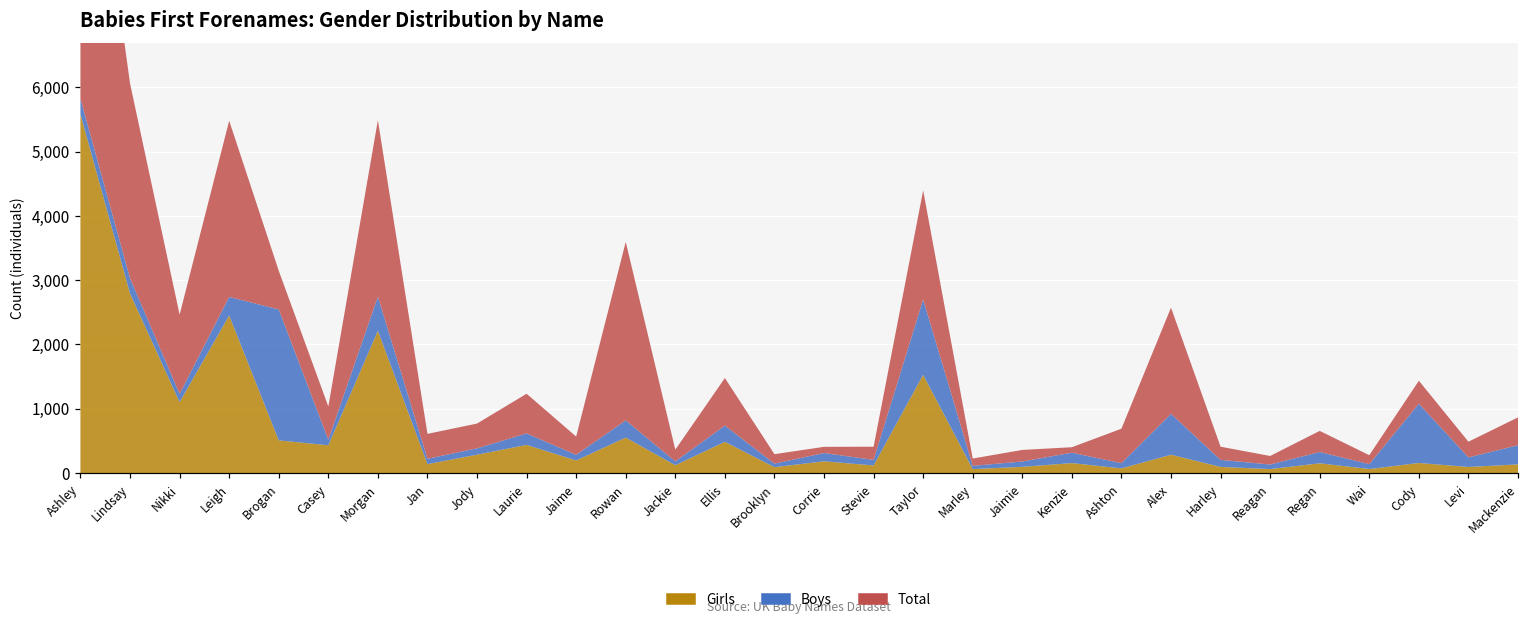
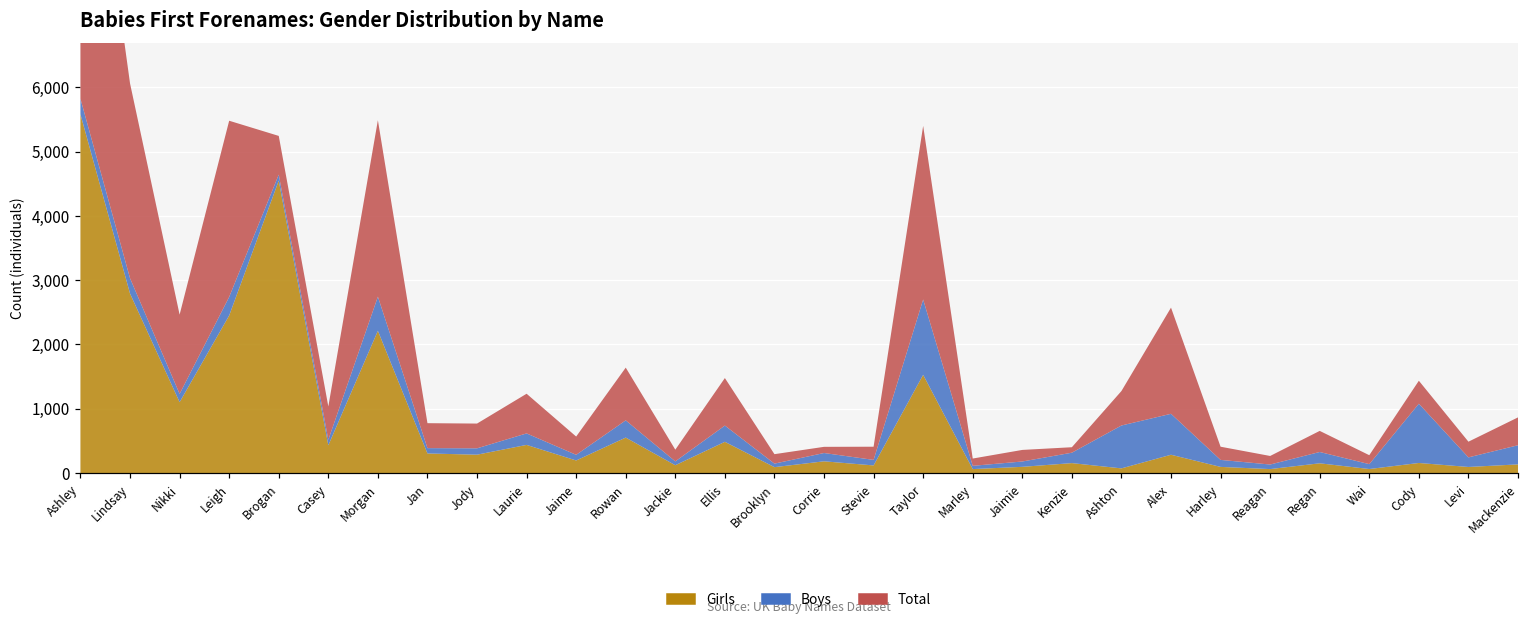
  {
    "Girls": {
      "Ashley": "5,600",
      "Lindsay": "2,800",
      "Nikki": "1,100",
      "Leigh": "2,500",
-     "Brogan": "500",
+     "Brogan": "4,500",
      "Casey": "400",
      "Morgan": "2,200",
-     "Jan": "100",
+     "Jan": "300",
      "Jody": "300",
      "Laurie": "400",
      "Jaime": "200",
      "Rowan": "600",
      "Jackie": "100",
      "Ellis": "500",
      "Brooklyn": "100",
      "Corrie": "200",
      "Stevie": "100",
      "Taylor": "1,500",
      "Marley": "100",
      "Jaimie": "100",
      "Kenzie": "200",
      "Ashton": "100",
      "Alex": "300",
      "Harley": "100",
      "Reagan": "100",
      "Regan": "200",
      "Wai": "100",
      "Cody": "200",
      "Levi": "100",
      "Mackenzie": "100"
    },
    "Boys": {
      "Ashley": "200",
      "Lindsay": "200",
      "Nikki": "100",
      "Leigh": "300",
-     "Brogan": "2,000",
+     "Brogan": "100",
      "Casey": "100",
      "Morgan": "500",
      "Jan": "100",
      "Jody": "100",
      "Laurie": "200",
      "Jaime": "100",
      "Rowan": "300",
      "Jackie": "100",
      "Ellis": "300",
      "Brooklyn": "100",
      "Corrie": "100",
      "Stevie": "100",
      "Taylor": "1,200",
      "Marley": "100",
      "Jaimie": "100",
      "Kenzie": "200",
-     "Ashton": "100",
+     "Ashton": "700",
      "Alex": "600",
      "Harley": "100",
      "Reagan": "100",
      "Regan": "200",
      "Wai": "100",
      "Cody": "900",
      "Levi": "100",
      "Mackenzie": "300"
    },
    "Total": {
      "Lindsay": "3,000",
      "Nikki": "1,200",
      "Leigh": "2,700",
      "Brogan": "600",
      "Casey": "500",
      "Morgan": "2,700",
      "Jan": "400",
      "Jody": "400",
      "Laurie": "600",
      "Jaime": "300",
-     "Rowan": "2,800",
+     "Rowan": "800",
      "Jackie": "200",
      "Ellis": "700",
      "Brooklyn": "100",
      "Corrie": "100",
      "Stevie": "200",
-     "Taylor": "1,700",
+     "Taylor": "2,700",
      "Marley": "100",
      "Jaimie": "200",
      "Kenzie": "100",
      "Ashton": "500",
      "Alex": "1,700",
      "Harley": "200",
      "Reagan": "100",
      "Regan": "300",
      "Wai": "100",
      "Cody": "400",
      "Levi": "200",
      "Mackenzie": "400"
    }
  }
